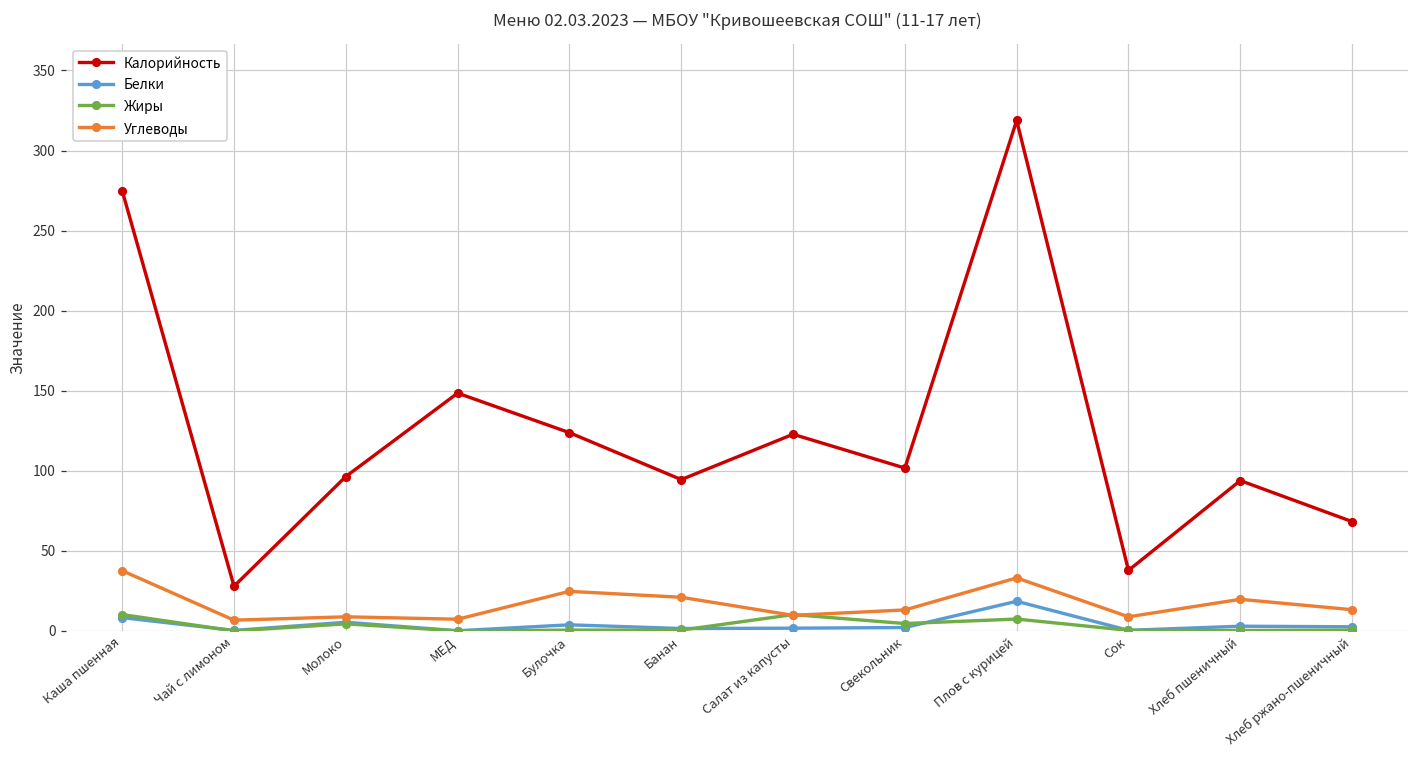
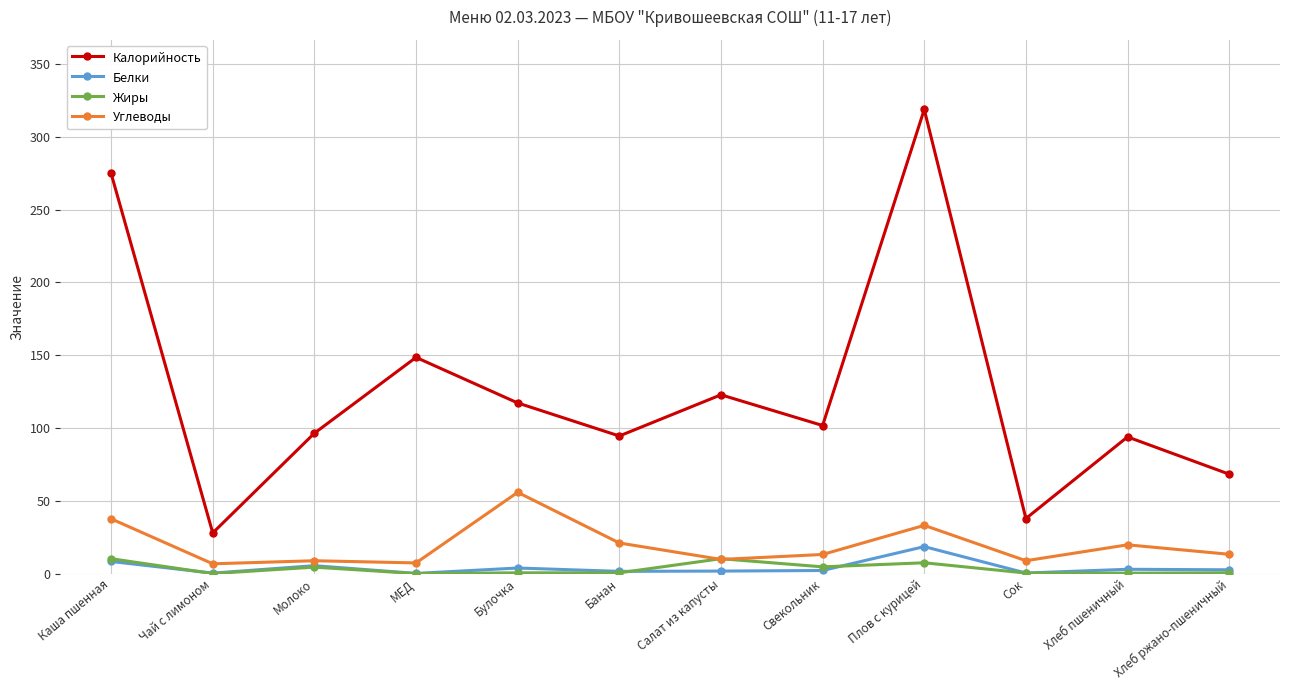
  {
    "Калорийность": {
      "Каша пшенная": 275,
      "Чай с лимоном": 28,
      "Молоко": 96,
      "МЕД": 149,
-     "Булочка": 124,
+     "Булочка": 117,
      "Банан": 95,
      "Салат из капусты": 123,
      "Свекольник": 102,
      "Плов с курицей": 319,
      "Сок": 38,
      "Хлеб пшеничный": 94,
      "Хлеб ржано-пшеничный": 68
    },
    "Белки": {
      "Каша пшенная": 8,
      "Булочка": 4,
      "Салат из капусты": 2,
      "Свекольник": 2,
      "Плов с курицей": 19,
      "Хлеб пшеничный": 3,
      "Хлеб ржано-пшеничный": 3
    },
    "Жиры": {
      "Каша пшенная": 10,
      "Булочка": 1,
      "Свекольник": 5,
      "Плов с курицей": 7,
      "Хлеб пшеничный": 0,
      "Хлеб ржано-пшеничный": 1
    },
    "Углеводы": {
      "Каша пшенная": 38,
      "Чай с лимоном": 7,
      "Молоко": 9,
      "МЕД": 7,
-     "Булочка": 25,
+     "Булочка": 56,
      "Банан": 21,
      "Свекольник": 13,
      "Плов с курицей": 33,
      "Сок": 9,
      "Хлеб пшеничный": 20,
      "Хлеб ржано-пшеничный": 13
    }
  }
